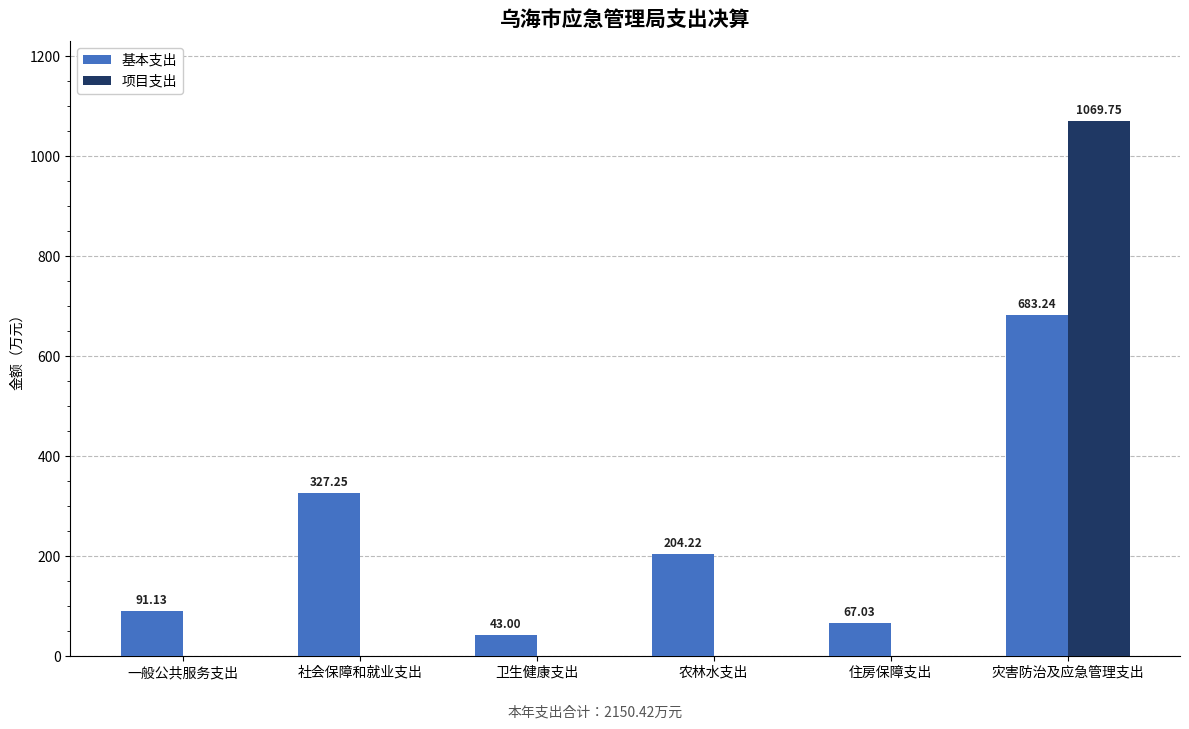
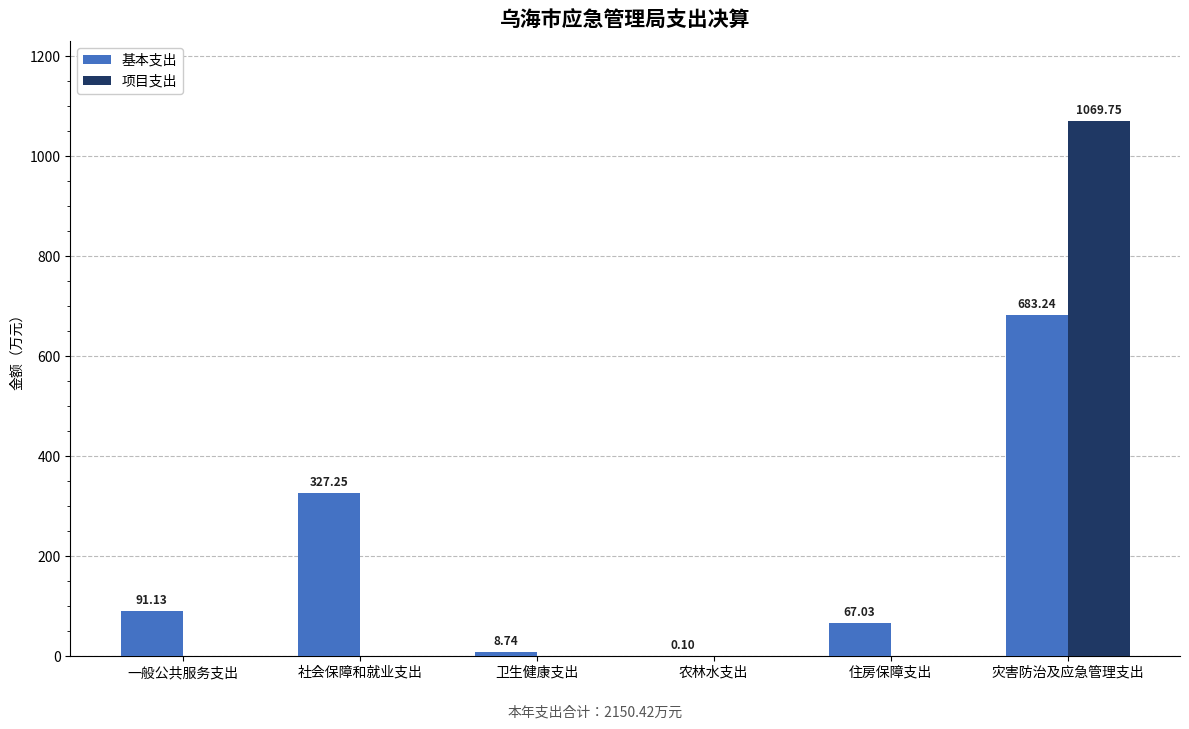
  {
    "基本支出": {
      "一般公共服务支出": 91.13,
      "社会保障和就业支出": 327.25,
-     "卫生健康支出": 43.00,
-     "农林水支出": 204.22,
+     "卫生健康支出": 8.74,
+     "农林水支出": 0.10,
      "住房保障支出": 67.03,
      "灾害防治及应急管理支出": 683.24
    },
    "项目支出": {
      "灾害防治及应急管理支出": 1069.75
    }
  }
